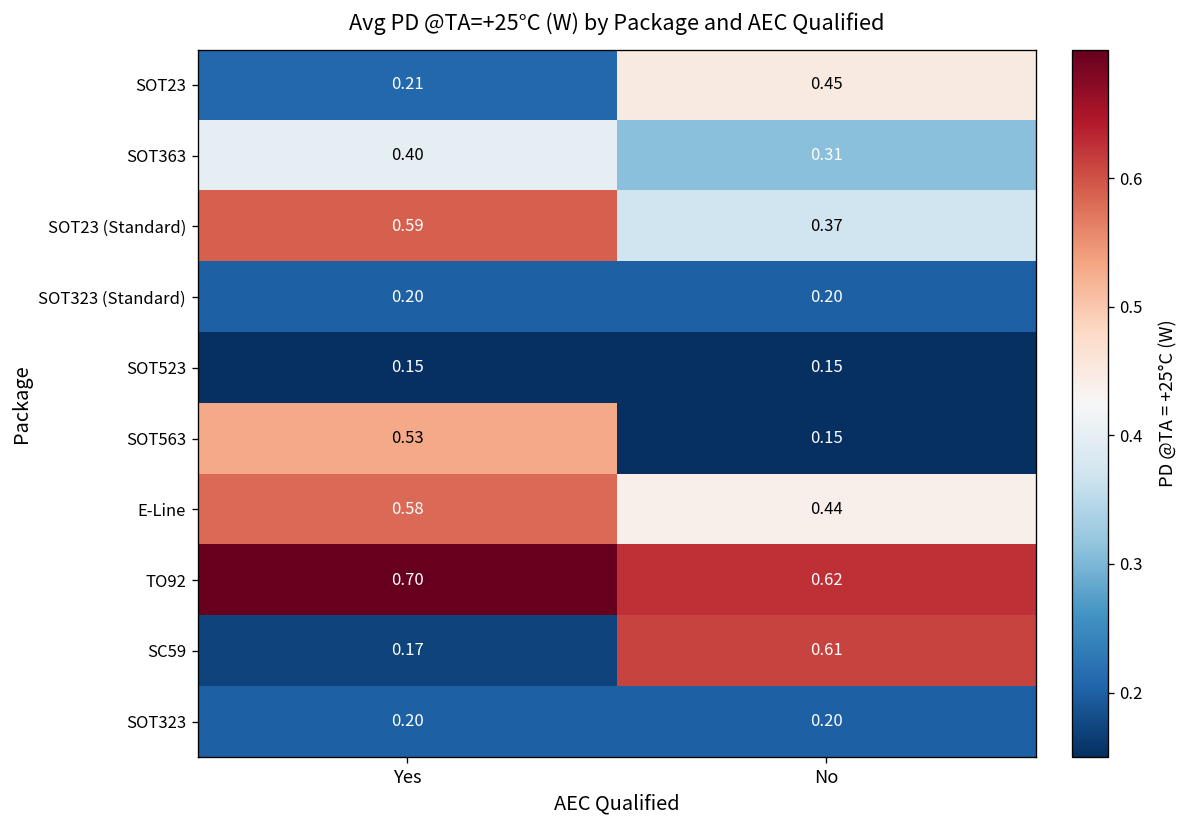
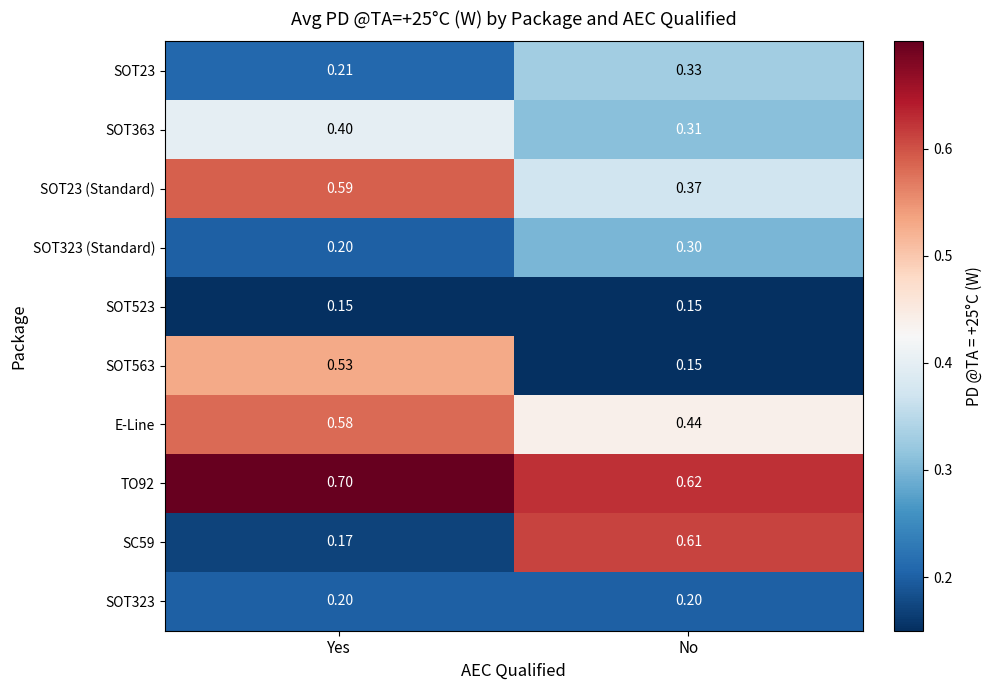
  {
    "SOT23": {
      "Yes": 0.21,
-     "No": 0.45
+     "No": 0.33
    },
    "SOT363": {
      "Yes": 0.40,
      "No": 0.31
    },
    "SOT23 (Standard)": {
      "Yes": 0.59,
      "No": 0.37
    },
    "SOT323 (Standard)": {
      "Yes": 0.20,
-     "No": 0.20
+     "No": 0.30
    },
    "SOT523": {
      "Yes": 0.15,
      "No": 0.15
    },
    "SOT563": {
      "Yes": 0.53,
      "No": 0.15
    },
    "E-Line": {
      "Yes": 0.58,
      "No": 0.44
    },
    "TO92": {
      "Yes": 0.70,
      "No": 0.62
    },
    "SC59": {
      "Yes": 0.17,
      "No": 0.61
    },
    "SOT323": {
      "Yes": 0.20,
      "No": 0.20
    }
  }
